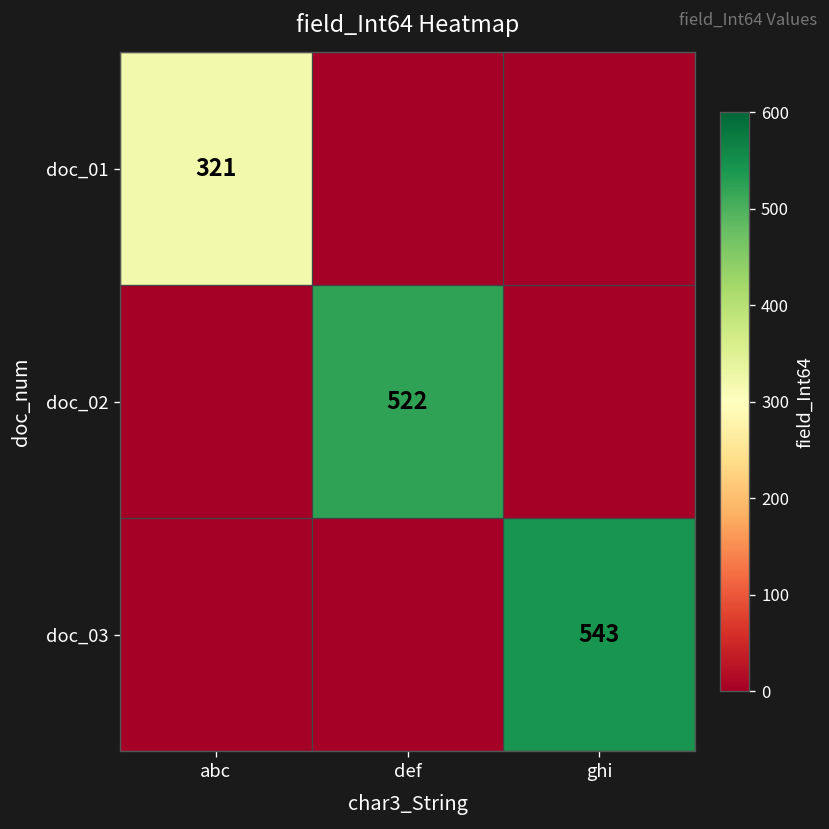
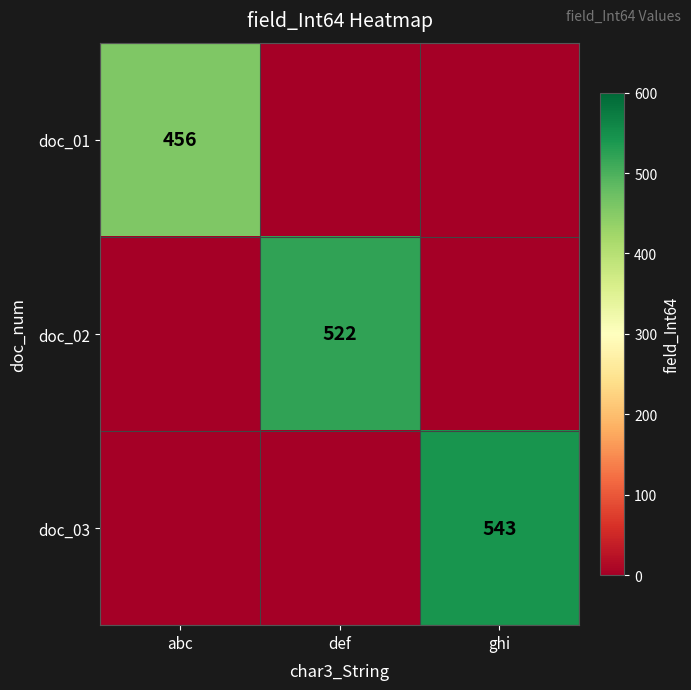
  {
    "doc_01": {
-     "abc": 321
+     "abc": 456
    },
    "doc_02": {
      "def": 522
    },
    "doc_03": {
      "ghi": 543
    }
  }
